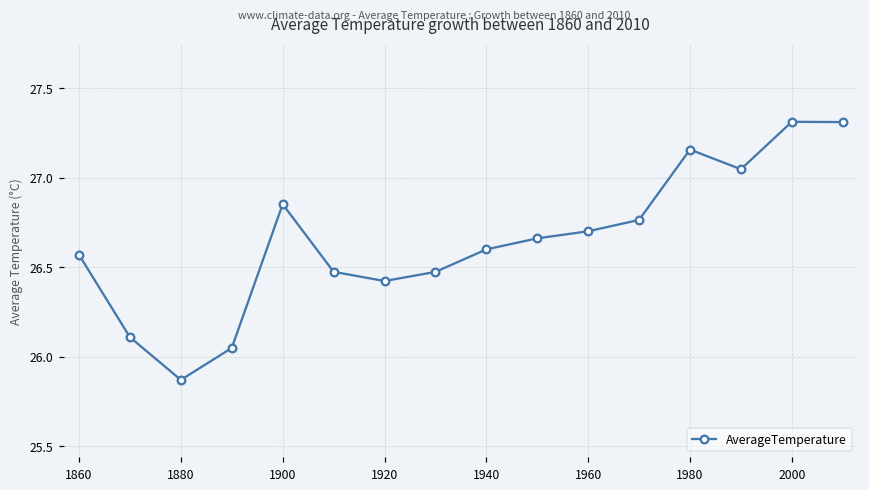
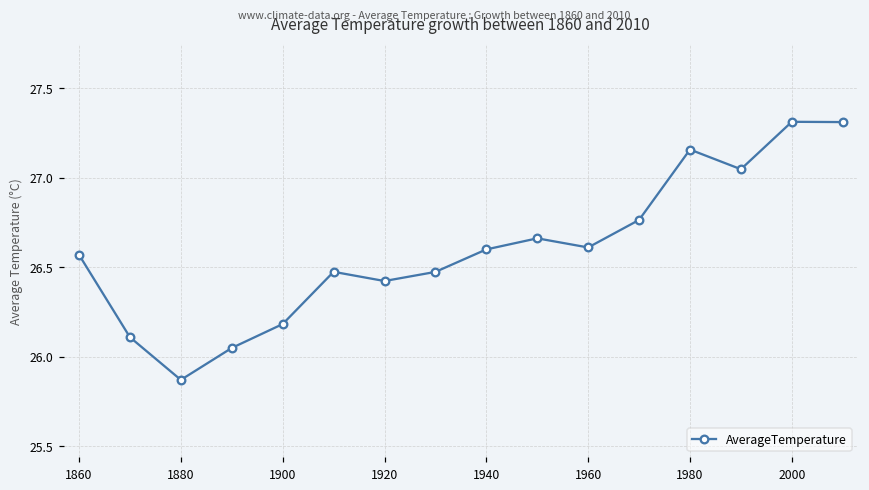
  {
    "1860": 26.57,
    "1880": 25.87,
-   "1900": 26.85,
+   "1900": 26.18,
    "1920": 26.42,
    "1940": 26.60,
-   "1960": 26.70,
+   "1960": 26.61,
    "1980": 27.16,
    "2000": 27.31
  }
